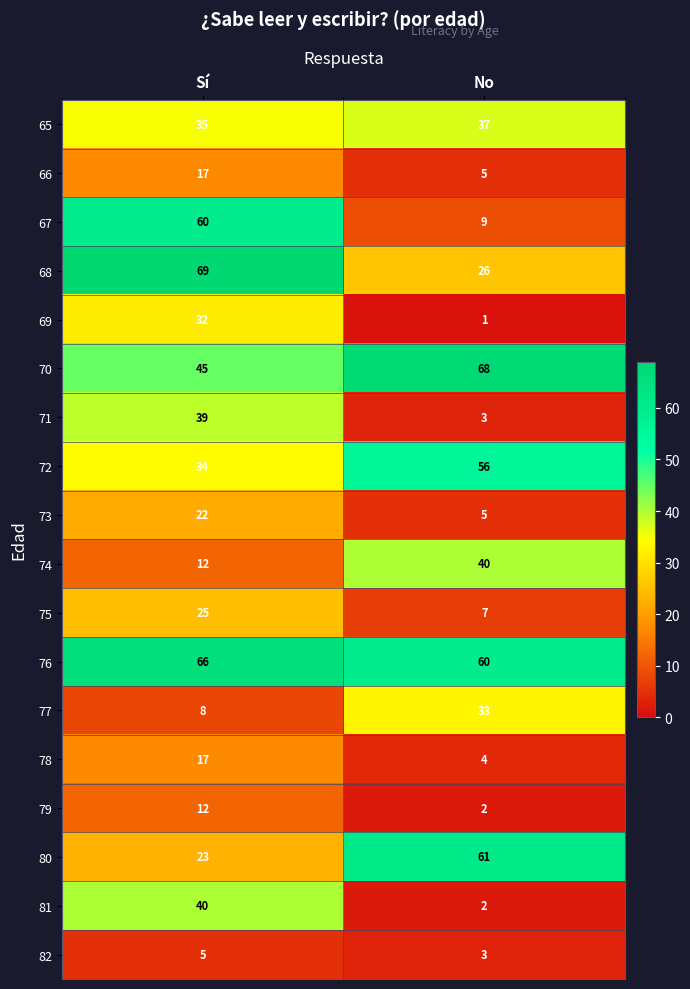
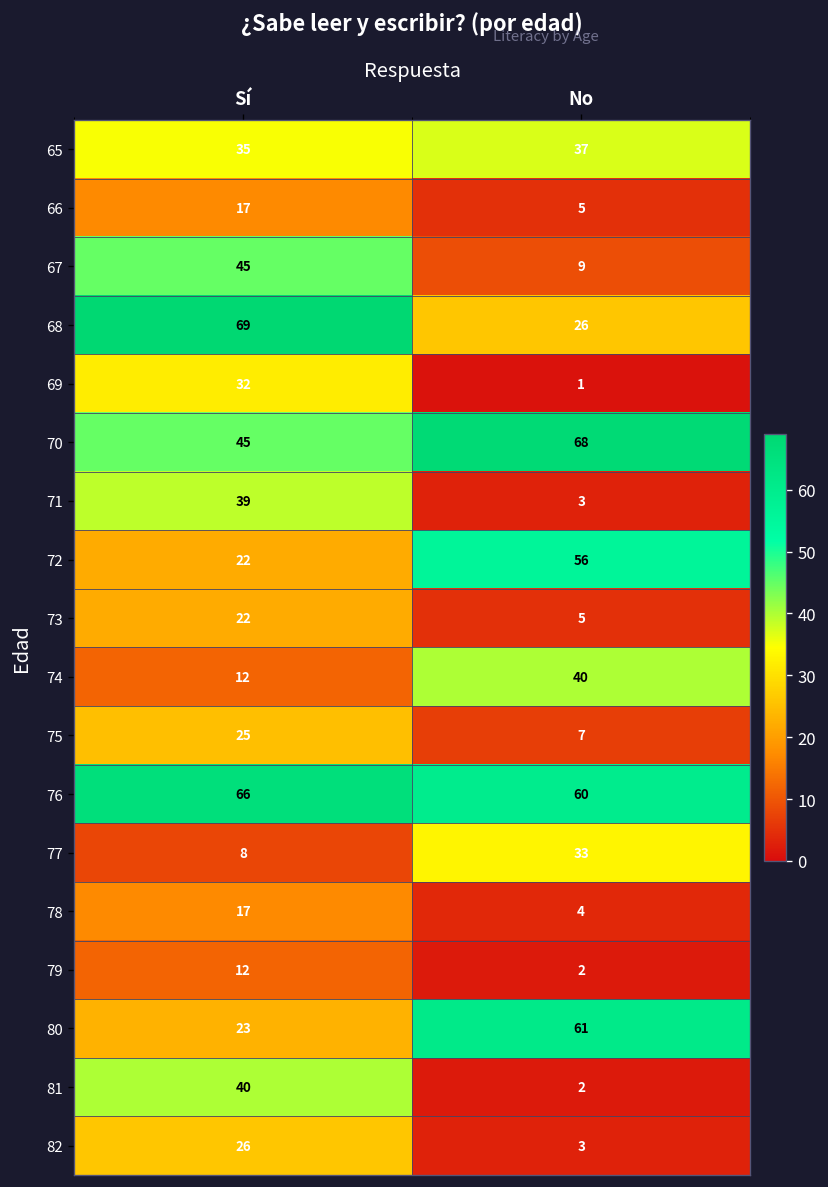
  {
    "65": {
      "Sí": 35,
      "No": 37
    },
    "66": {
      "Sí": 17,
      "No": 5
    },
    "67": {
-     "Sí": 60,
+     "Sí": 45,
      "No": 9
    },
    "68": {
      "Sí": 69,
      "No": 26
    },
    "69": {
      "Sí": 32,
      "No": 1
    },
    "70": {
      "Sí": 45,
      "No": 68
    },
    "71": {
      "Sí": 39,
      "No": 3
    },
    "72": {
-     "Sí": 34,
+     "Sí": 22,
      "No": 56
    },
    "73": {
      "Sí": 22,
      "No": 5
    },
    "74": {
      "Sí": 12,
      "No": 40
    },
    "75": {
      "Sí": 25,
      "No": 7
    },
    "76": {
      "Sí": 66,
      "No": 60
    },
    "77": {
      "Sí": 8,
      "No": 33
    },
    "78": {
      "Sí": 17,
      "No": 4
    },
    "79": {
      "Sí": 12,
      "No": 2
    },
    "80": {
      "Sí": 23,
      "No": 61
    },
    "81": {
      "Sí": 40,
      "No": 2
    },
    "82": {
-     "Sí": 5,
+     "Sí": 26,
      "No": 3
    }
  }
